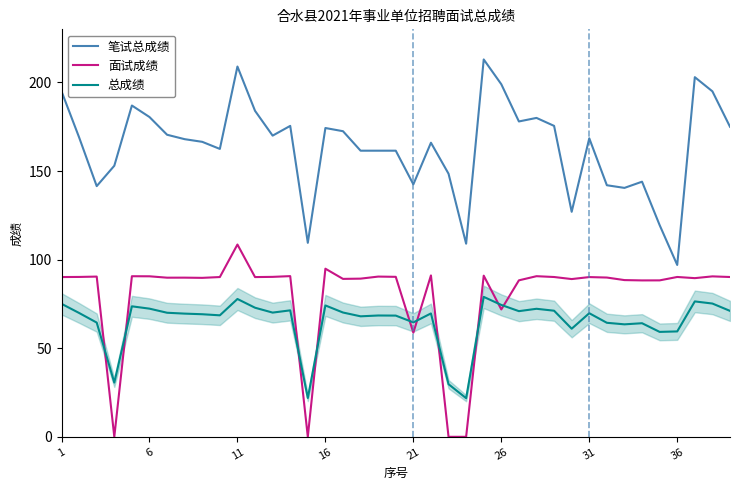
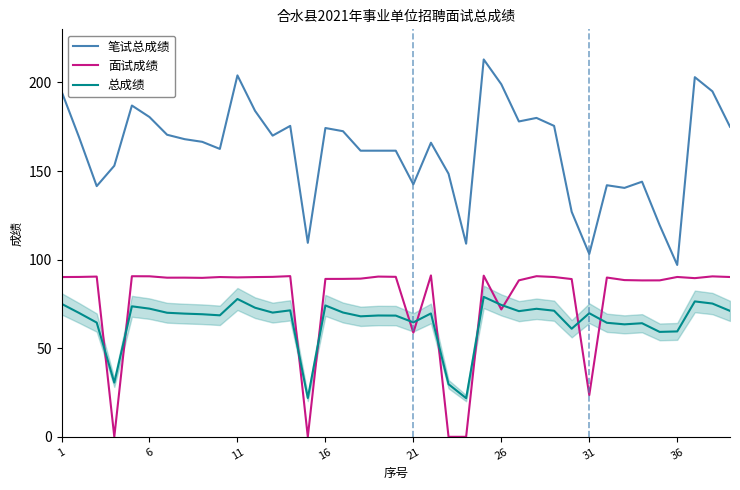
  {
    "笔试总成绩": {
      "1": 195,
      "6": 181,
-     "11": 209,
+     "11": 204,
      "16": 174,
      "21": 143,
      "26": 199,
-     "31": 169,
+     "31": 103,
      "36": 97
    },
    "面试成绩": {
      "1": 90,
      "6": 91,
-     "11": 109,
-     "16": 95,
+     "11": 90,
+     "16": 89,
      "21": 59,
      "26": 72,
-     "31": 90,
+     "31": 24,
      "36": 90
    }
  }
